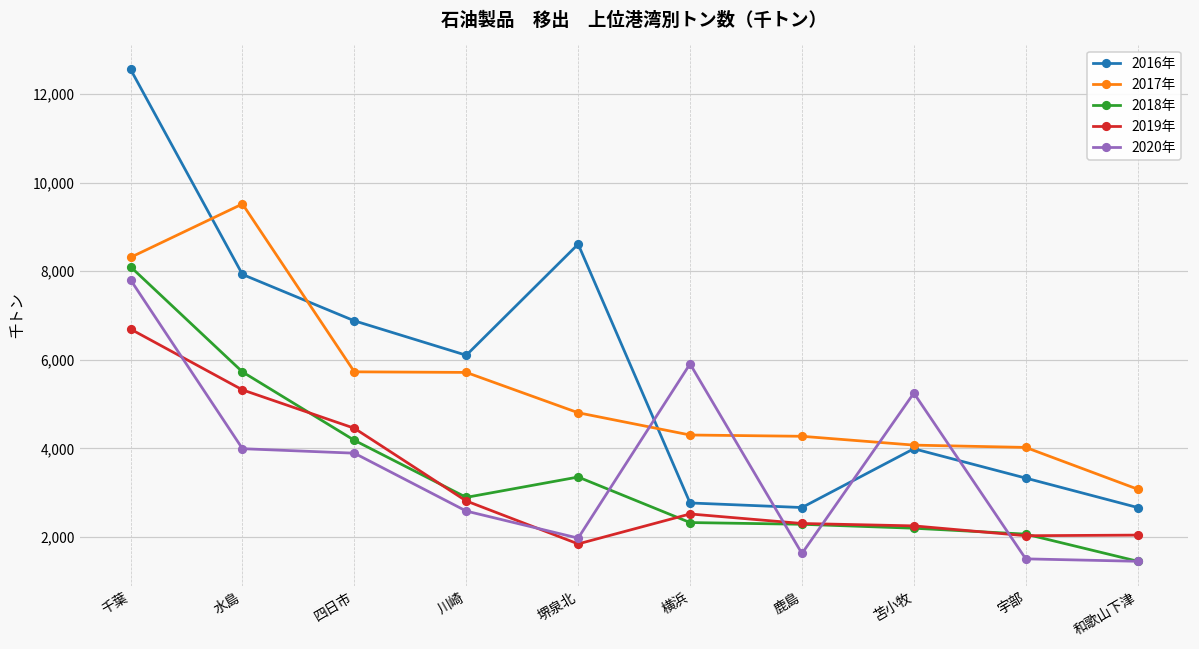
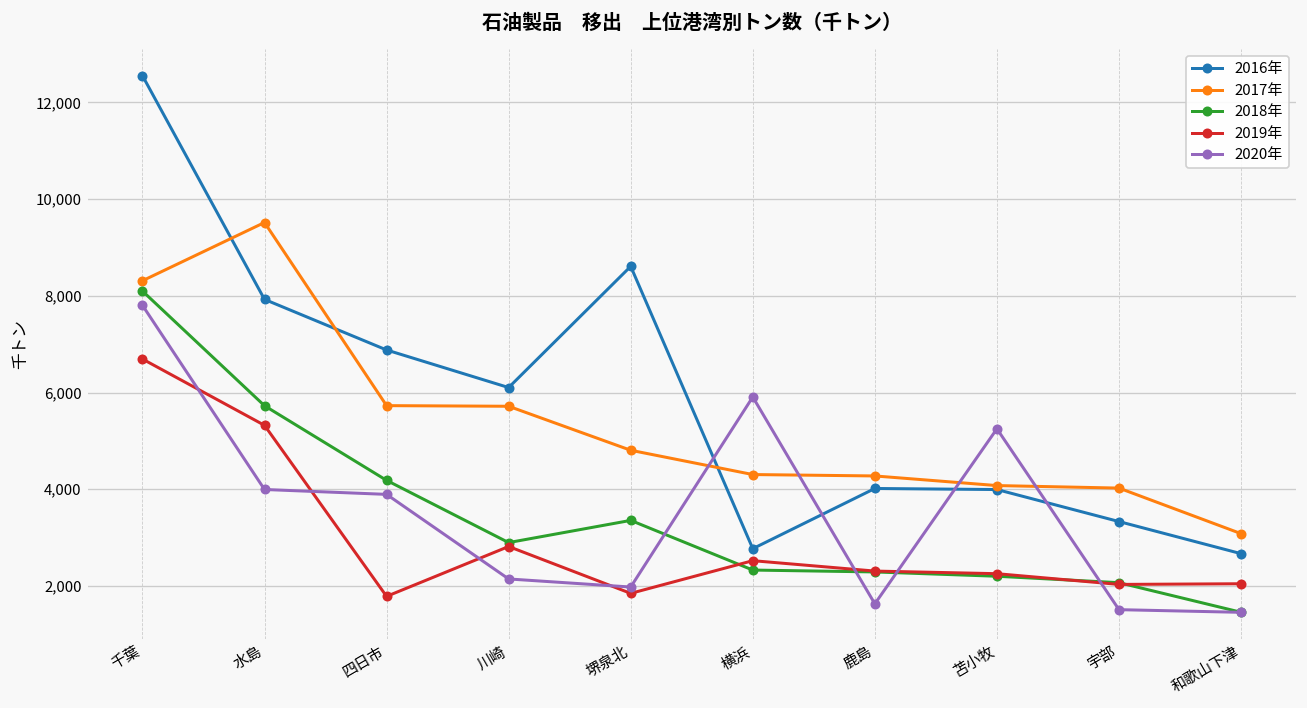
  {
    "2016年": {
      "千葉": "12,600",
      "水島": "7,900",
      "四日市": "6,900",
      "川崎": "6,100",
      "堺泉北": "8,600",
      "横浜": "2,800",
-     "鹿島": "2,700",
+     "鹿島": "4,000",
      "苫小牧": "4,000",
      "宇部": "3,300",
      "和歌山下津": "2,700"
    },
    "2017年": {
      "千葉": "8,300",
      "水島": "9,500",
      "四日市": "5,700",
      "川崎": "5,700",
      "堺泉北": "4,800",
      "横浜": "4,300",
      "鹿島": "4,300",
      "苫小牧": "4,100",
      "宇部": "4,000",
      "和歌山下津": "3,100"
    },
    "2018年": {
      "千葉": "8,100",
      "水島": "5,700",
      "四日市": "4,200",
      "川崎": "2,900",
      "堺泉北": "3,400",
      "横浜": "2,300"
    },
    "2019年": {
      "千葉": "6,700",
      "水島": "5,300",
-     "四日市": "4,500",
+     "四日市": "1,800",
      "川崎": "2,800",
      "堺泉北": "1,800",
      "横浜": "2,500",
      "和歌山下津": "2,000"
    },
    "2020年": {
      "千葉": "7,800",
      "水島": "4,000",
      "四日市": "3,900",
-     "川崎": "2,600",
+     "川崎": "2,100",
      "堺泉北": "2,000",
      "横浜": "5,900",
      "鹿島": "1,600",
      "苫小牧": "5,300",
      "宇部": "1,500"
    }
  }
